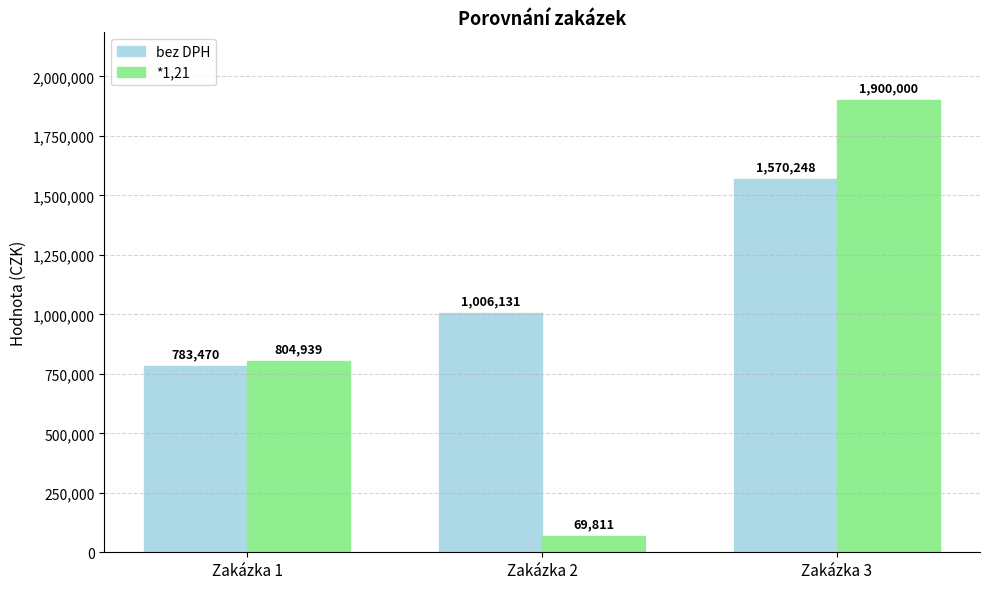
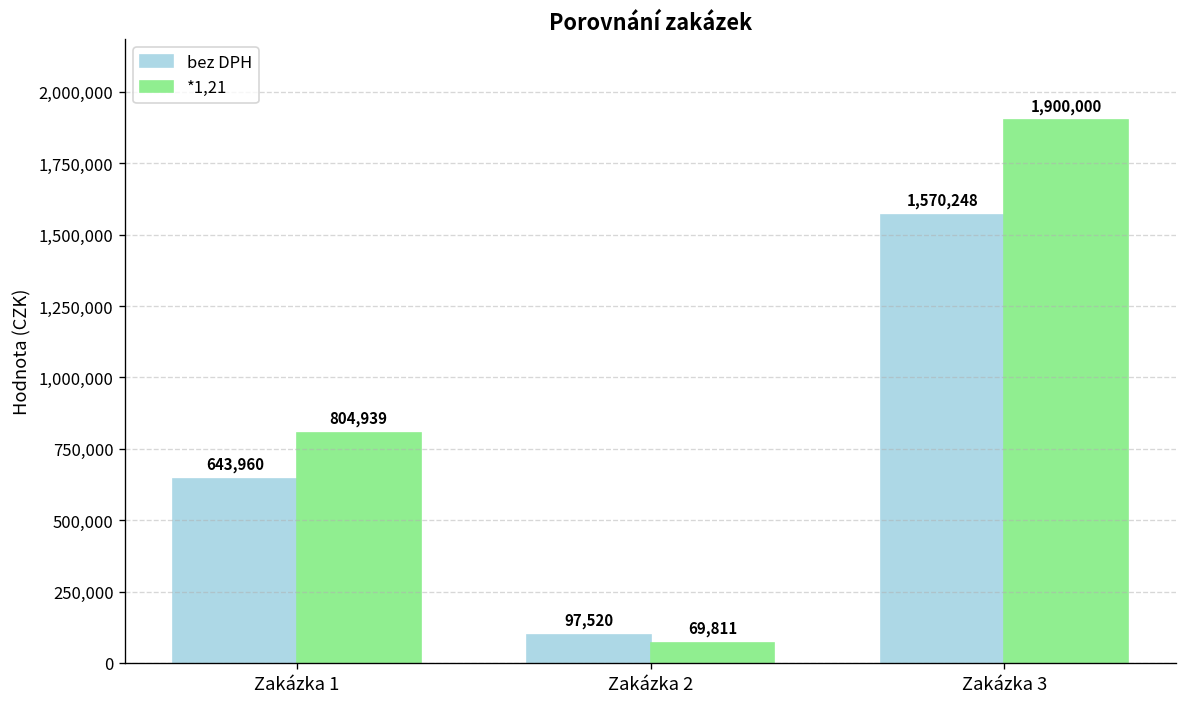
  {
    "bez DPH": {
-     "Zakázka 1": "783,470",
-     "Zakázka 2": "1,006,131",
+     "Zakázka 1": "643,960",
+     "Zakázka 2": "97,520",
      "Zakázka 3": "1,570,248"
    },
    "*1,21": {
      "Zakázka 1": "804,939",
      "Zakázka 2": "69,811",
      "Zakázka 3": "1,900,000"
    }
  }
